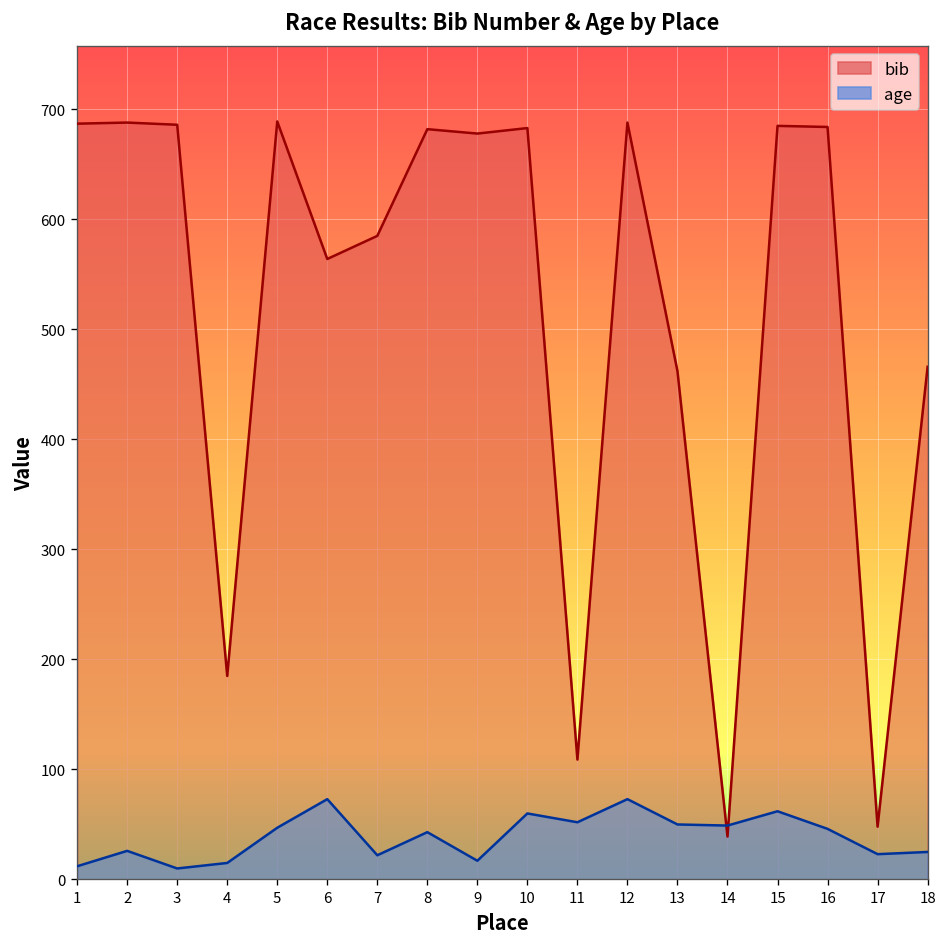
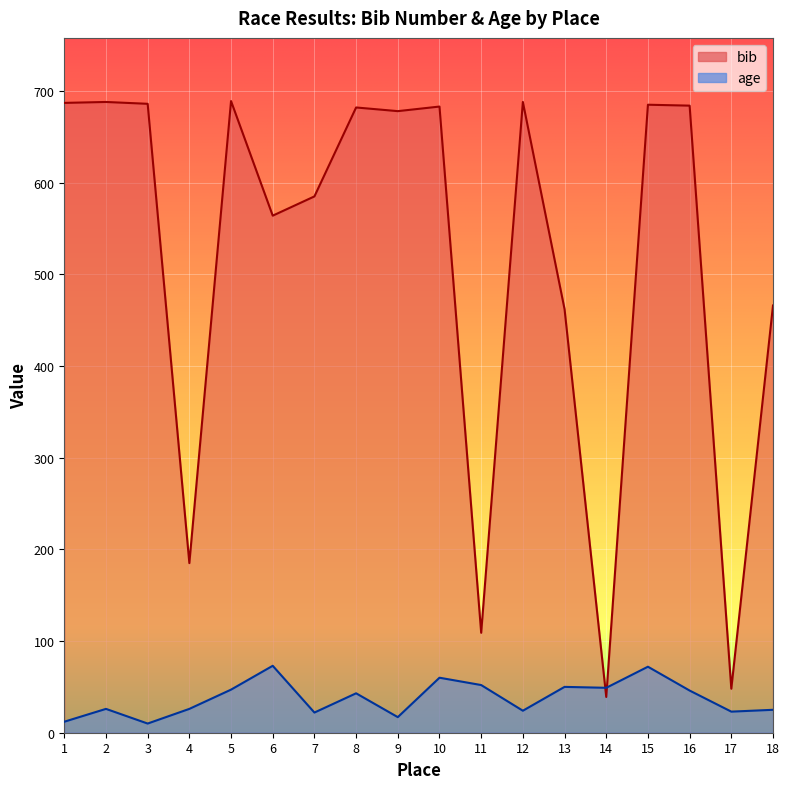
  {
    "bib": {
      "1": 690,
      "2": 690,
      "3": 690,
      "4": 190,
      "5": 690,
      "6": 560,
      "7": 590,
      "8": 680,
      "9": 680,
      "10": 680,
      "11": 110,
      "12": 690,
      "13": 460,
      "14": 40,
      "15": 690,
      "16": 680,
      "17": 50,
      "18": 470
    },
    "age": {
      "1": 10,
      "2": 30,
      "3": 10,
-     "4": 20,
+     "4": 30,
      "5": 50,
      "6": 70,
      "7": 20,
      "8": 40,
      "9": 20,
      "10": 60,
      "11": 50,
-     "12": 70,
+     "12": 20,
      "13": 50,
      "14": 50,
-     "15": 60,
+     "15": 70,
      "16": 50,
      "17": 20,
      "18": 30
    }
  }
